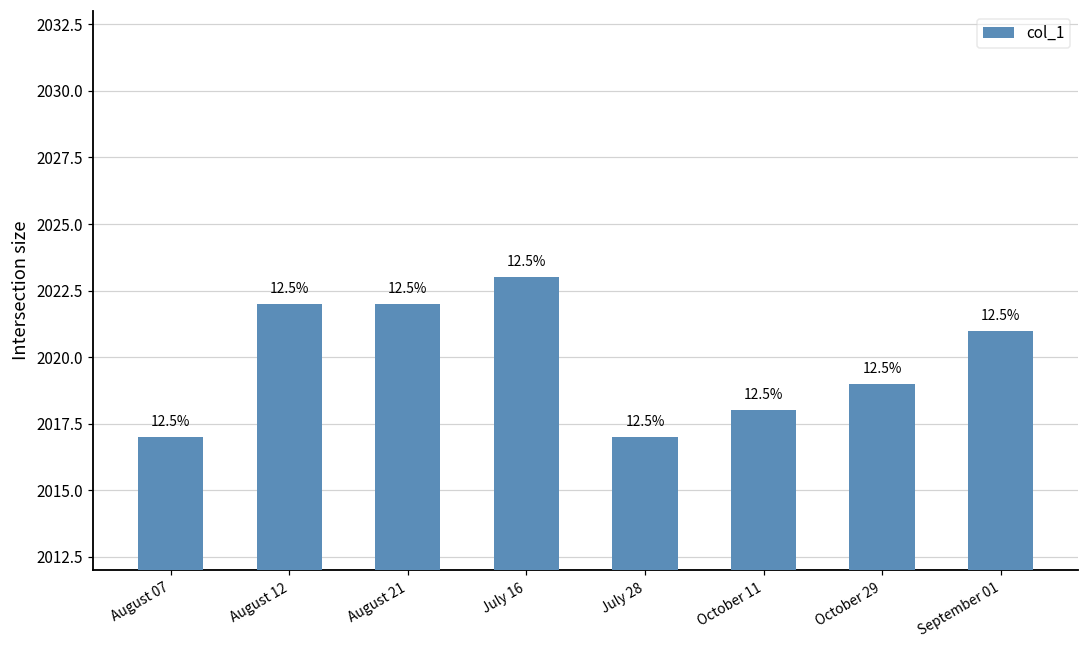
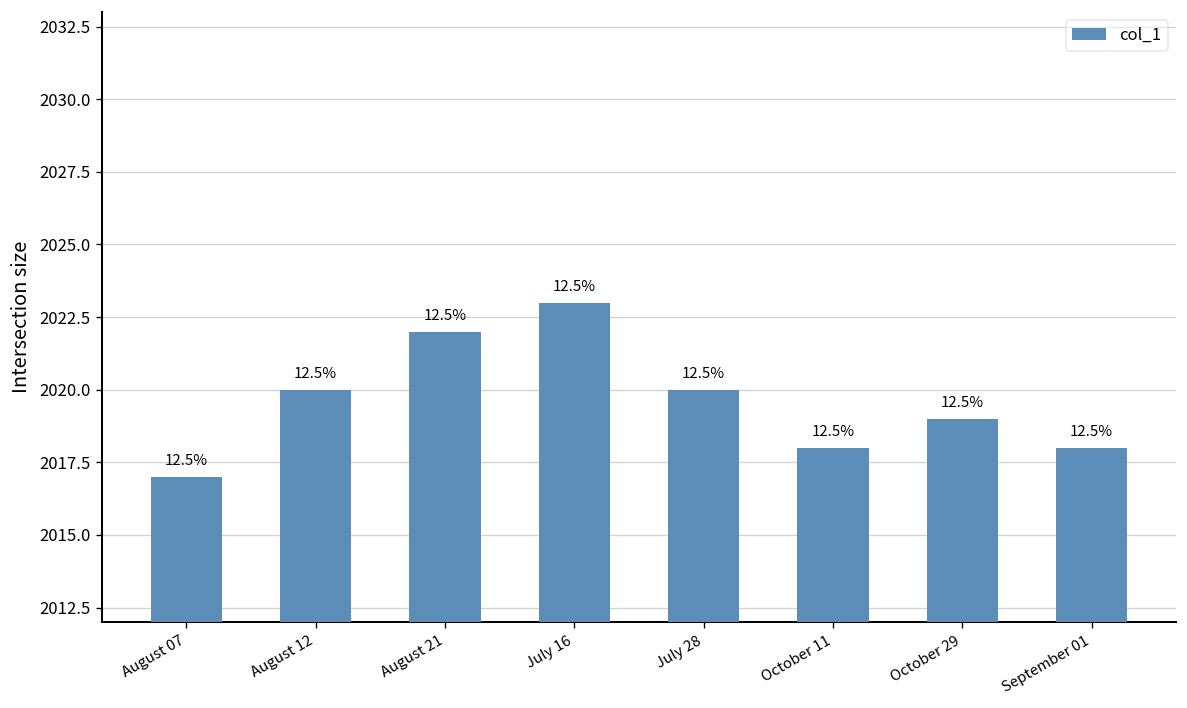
  {
-   "August 12": 2022,
-   "July 28": 2017,
-   "September 01": 2021
+   "August 12": 2020,
+   "July 28": 2020,
+   "September 01": 2018
  }
